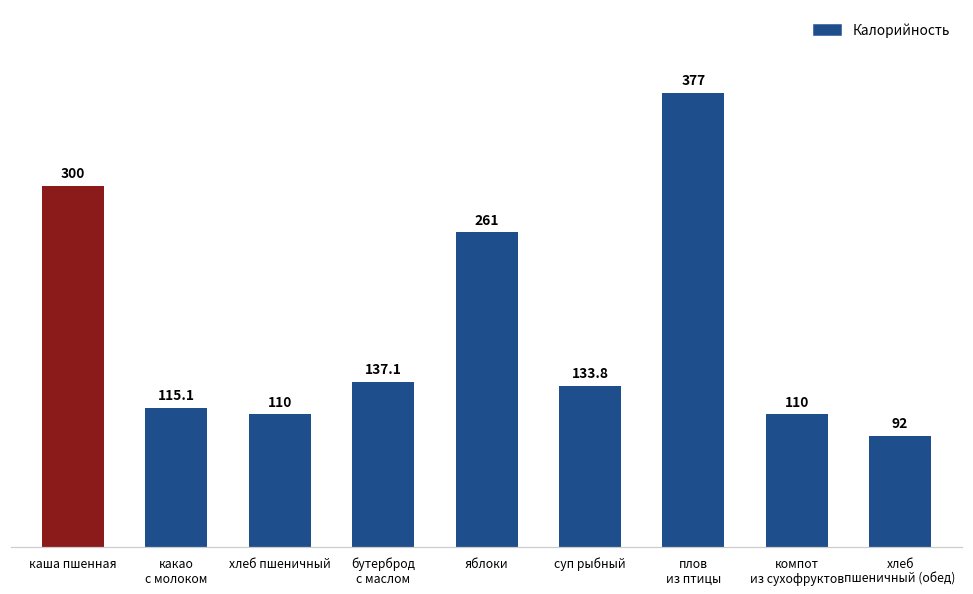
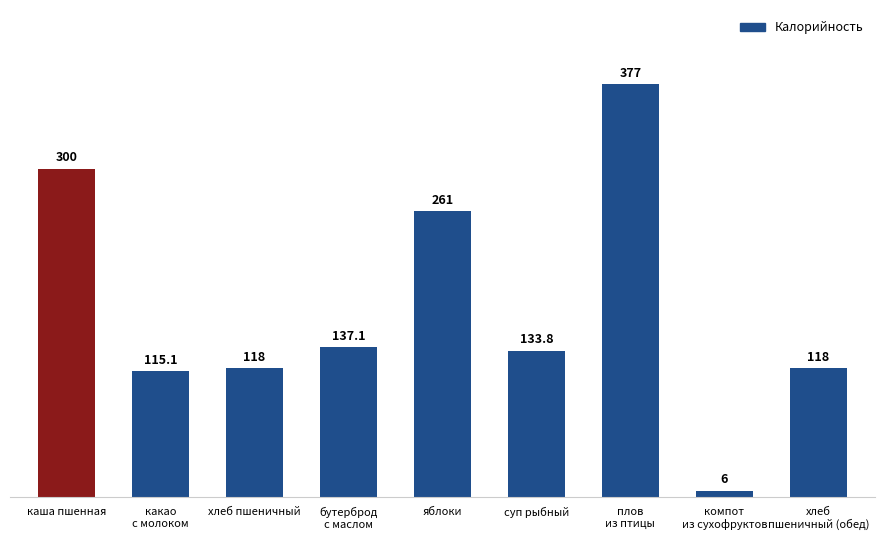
  {
    "каша пшенная": 300,
    "какао с молоком": 115.1,
-   "хлеб пшеничный": 110,
+   "хлеб пшеничный": 118,
    "бутерброд с маслом": 137.1,
    "яблоки": 261,
    "суп рыбный": 133.8,
    "плов из птицы": 377,
-   "компот из сухофруктов": 110,
-   "хлеб пшеничный (обед)": 92
+   "компот из сухофруктов": 6,
+   "хлеб пшеничный (обед)": 118
  }
